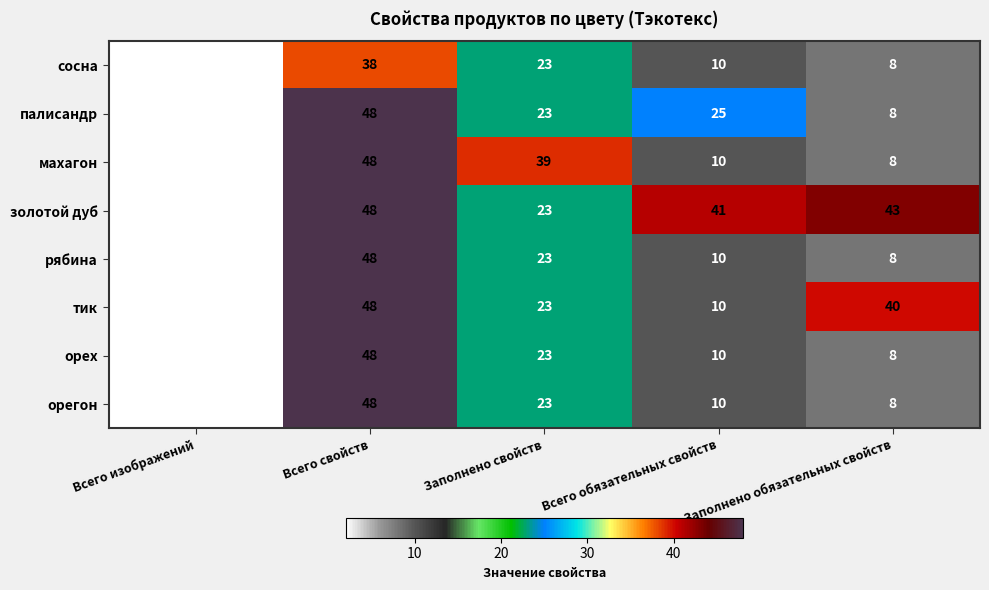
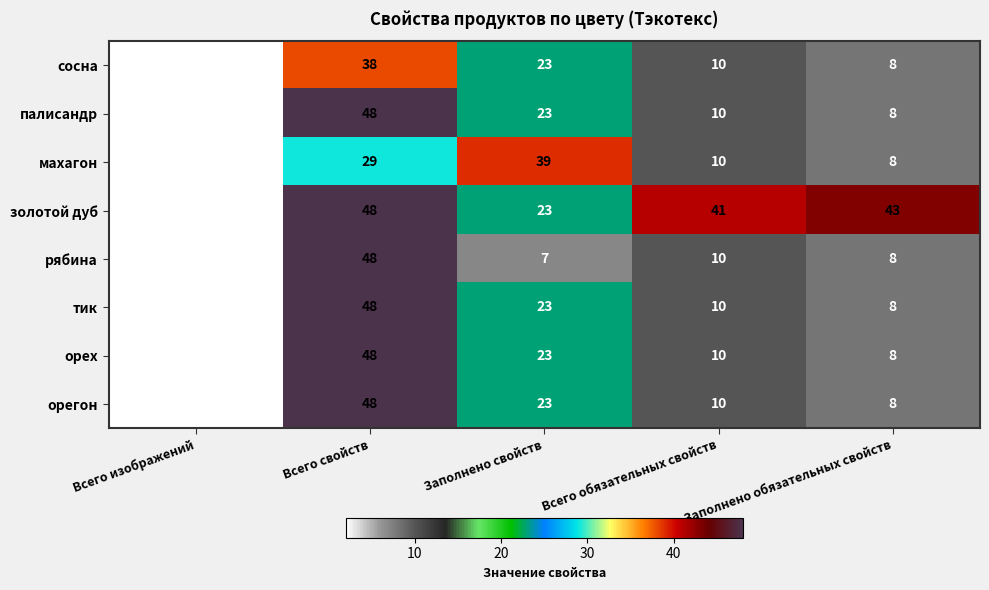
  {
    "сосна": {
      "Всего свойств": 38,
      "Заполнено свойств": 23,
      "Всего обязательных свойств": 10,
      "Заполнено обязательных свойств": 8
    },
    "палисандр": {
      "Всего свойств": 48,
      "Заполнено свойств": 23,
-     "Всего обязательных свойств": 25,
+     "Всего обязательных свойств": 10,
      "Заполнено обязательных свойств": 8
    },
    "махагон": {
-     "Всего свойств": 48,
+     "Всего свойств": 29,
      "Заполнено свойств": 39,
      "Всего обязательных свойств": 10,
      "Заполнено обязательных свойств": 8
    },
    "золотой дуб": {
      "Всего свойств": 48,
      "Заполнено свойств": 23,
      "Всего обязательных свойств": 41,
      "Заполнено обязательных свойств": 43
    },
    "рябина": {
      "Всего свойств": 48,
-     "Заполнено свойств": 23,
+     "Заполнено свойств": 7,
      "Всего обязательных свойств": 10,
      "Заполнено обязательных свойств": 8
    },
    "тик": {
      "Всего свойств": 48,
      "Заполнено свойств": 23,
      "Всего обязательных свойств": 10,
-     "Заполнено обязательных свойств": 40
+     "Заполнено обязательных свойств": 8
    },
    "орех": {
      "Всего свойств": 48,
      "Заполнено свойств": 23,
      "Всего обязательных свойств": 10,
      "Заполнено обязательных свойств": 8
    },
    "орегон": {
      "Всего свойств": 48,
      "Заполнено свойств": 23,
      "Всего обязательных свойств": 10,
      "Заполнено обязательных свойств": 8
    }
  }
